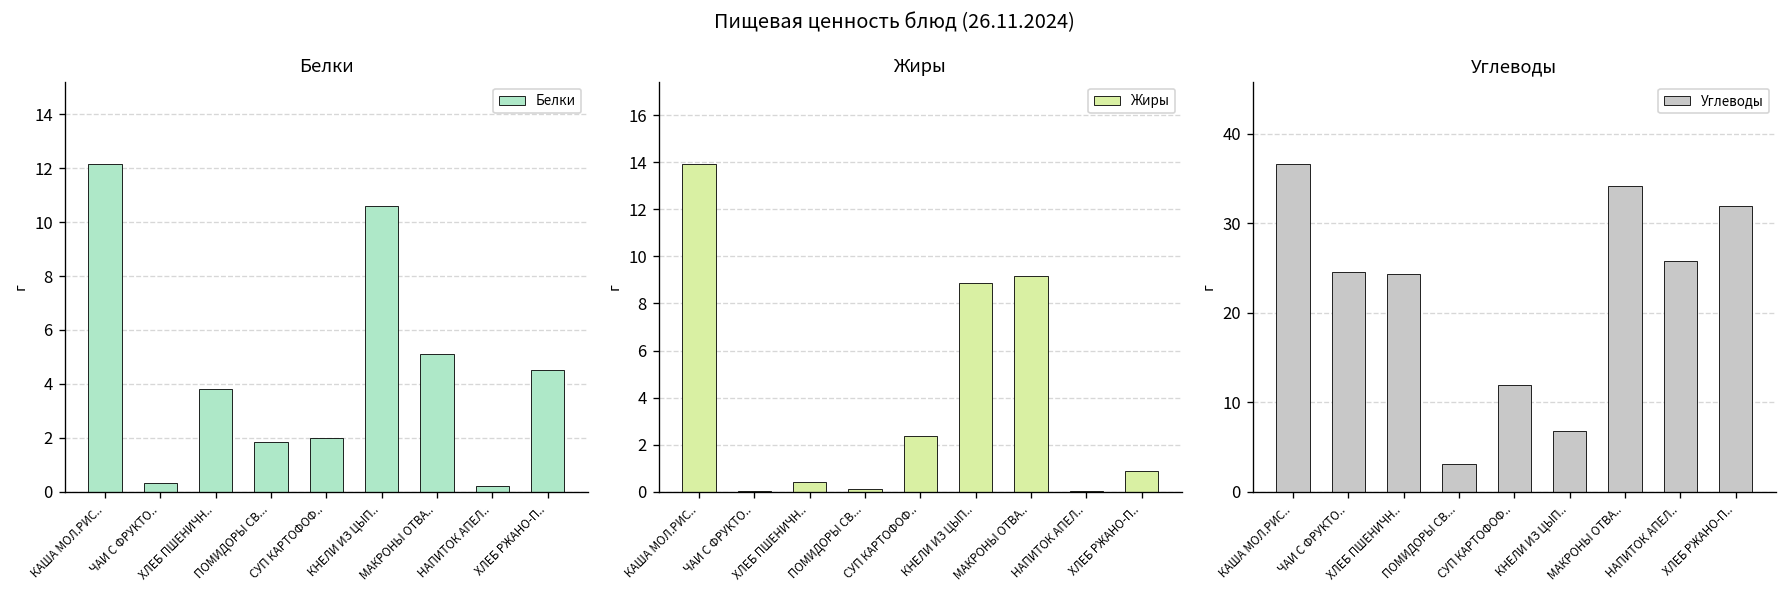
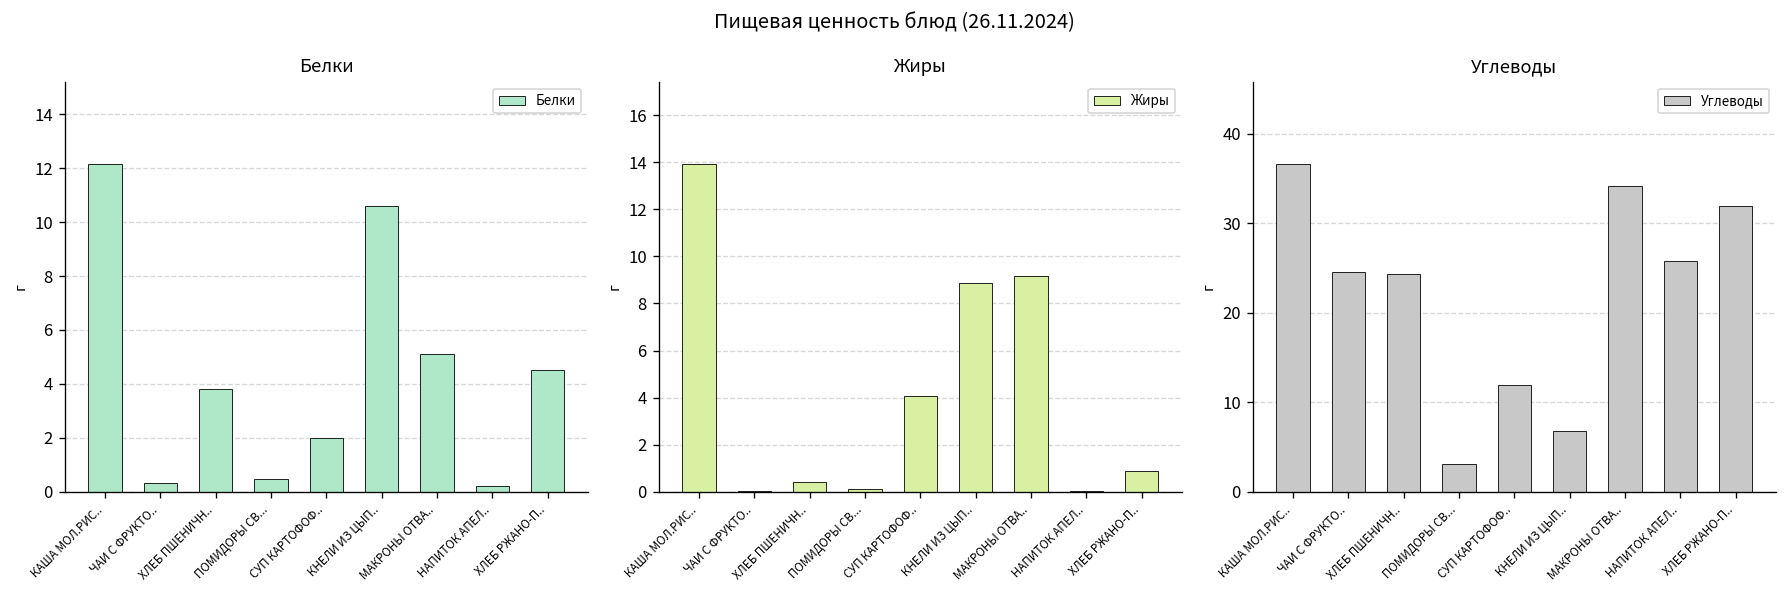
  {
    "Белки": {
      "КАША МОЛ.РИС..": 12.2,
      "ЧАИ С ФРУКТО..": 0.3,
      "ХЛЕБ ПШЕНИЧН..": 3.8,
-     "ПОМИДОРЫ СВ...": 1.9,
+     "ПОМИДОРЫ СВ...": 0.5,
      "СУП КАРТОФОФ..": 2.0,
      "КНЕЛИ ИЗ ЦЫП..": 10.6,
      "МАКРОНЫ ОТВА..": 5.1,
      "НАПИТОК АПЕЛ..": 0.2,
      "ХЛЕБ РЖАНО-П..": 4.5
    },
    "Жиры": {
      "КАША МОЛ.РИС..": 13.9,
      "ХЛЕБ ПШЕНИЧН..": 0.4,
-     "СУП КАРТОФОФ..": 2.4,
+     "СУП КАРТОФОФ..": 4.1,
      "КНЕЛИ ИЗ ЦЫП..": 8.9,
      "МАКРОНЫ ОТВА..": 9.2,
      "ХЛЕБ РЖАНО-П..": 0.9
    },
    "Углеводы": {
      "КАША МОЛ.РИС..": 37,
      "ЧАИ С ФРУКТО..": 25,
      "ХЛЕБ ПШЕНИЧН..": 24,
      "ПОМИДОРЫ СВ...": 3,
      "СУП КАРТОФОФ..": 12,
      "КНЕЛИ ИЗ ЦЫП..": 7,
      "МАКРОНЫ ОТВА..": 34,
      "НАПИТОК АПЕЛ..": 26,
      "ХЛЕБ РЖАНО-П..": 32
    }
  }
